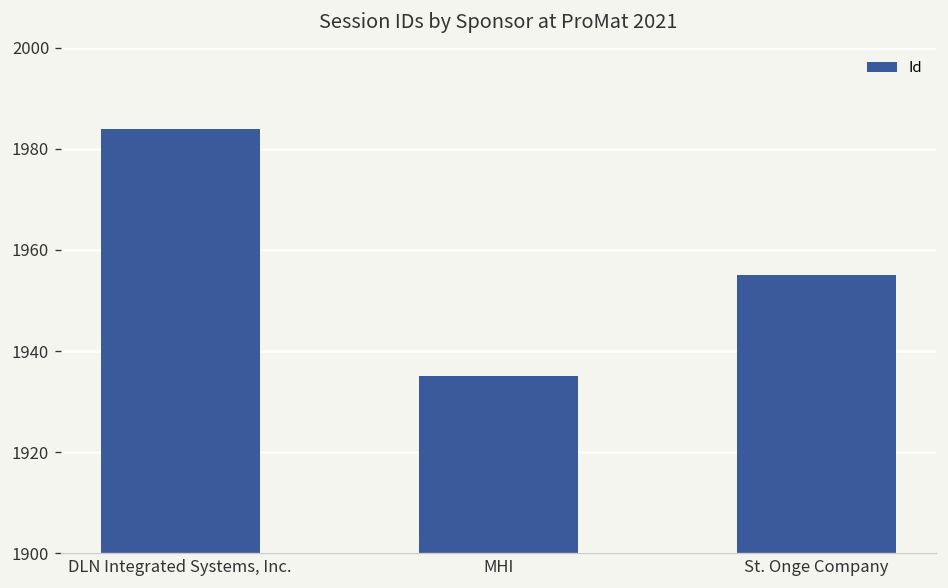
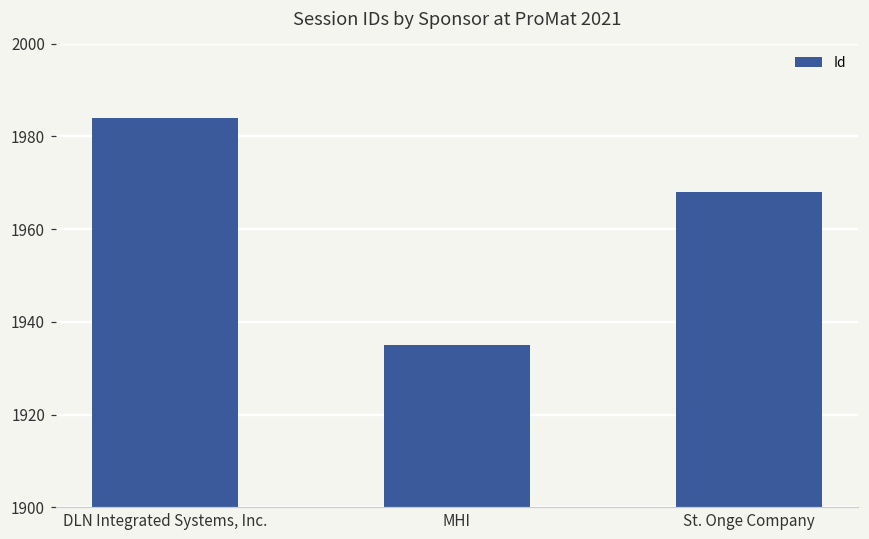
  {
    "DLN Integrated Systems, Inc.": 1984,
    "MHI": 1935,
-   "St. Onge Company": 1955
+   "St. Onge Company": 1968
  }
